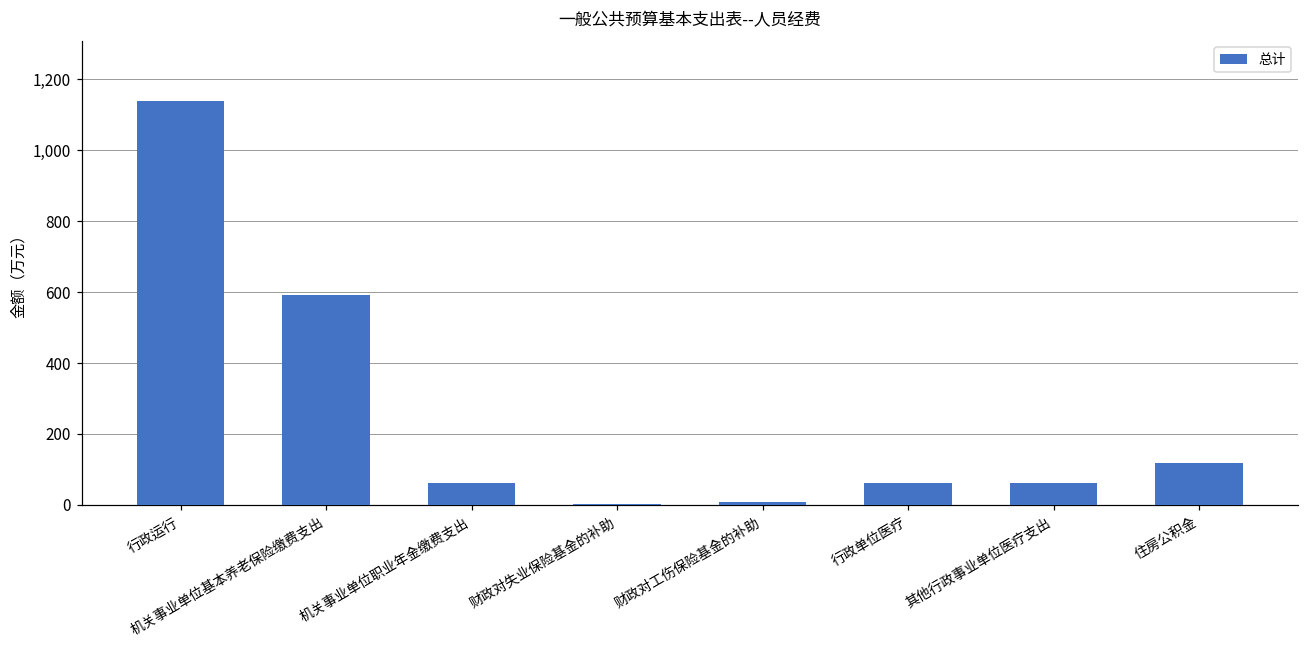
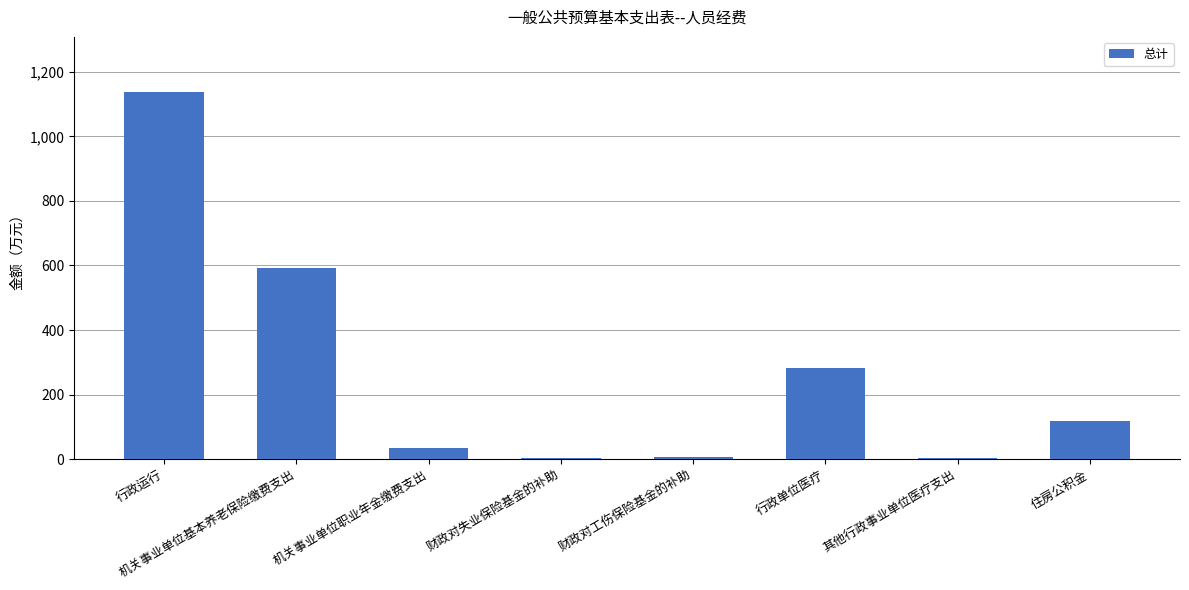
  {
    "行政运行": "1,140",
    "机关事业单位基本养老保险缴费支出": "590",
-   "机关事业单位职业年金缴费支出": "60",
-   "行政单位医疗": "60",
-   "其他行政事业单位医疗支出": "60",
+   "机关事业单位职业年金缴费支出": "30",
+   "行政单位医疗": "280",
+   "其他行政事业单位医疗支出": "0",
    "住房公积金": "120"
  }
